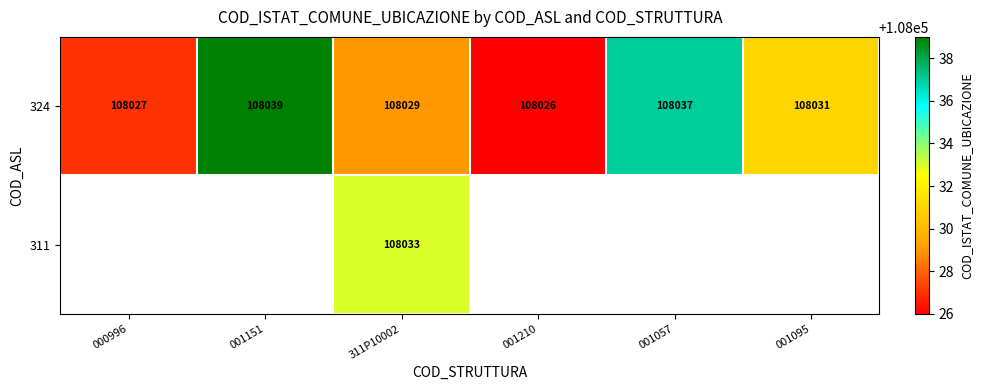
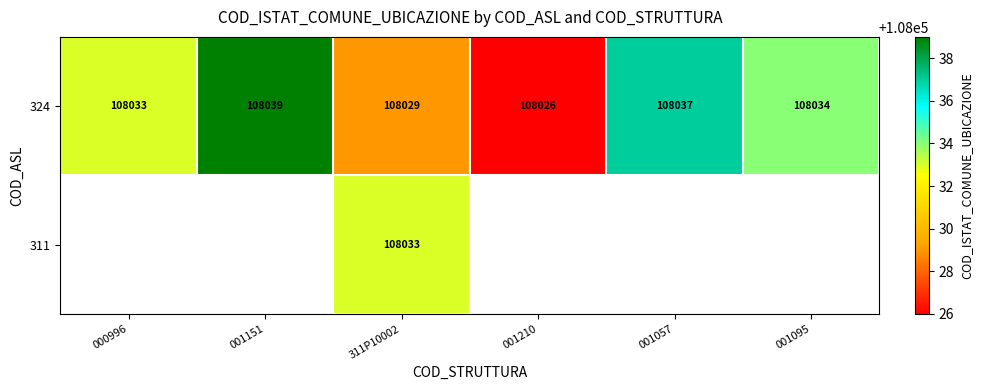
  {
    "324": {
-     "000996": 108027,
+     "000996": 108033,
      "001151": 108039,
      "311P10002": 108029,
      "001210": 108026,
      "001057": 108037,
-     "001095": 108031
+     "001095": 108034
    },
    "311": {
      "311P10002": 108033
    }
  }
